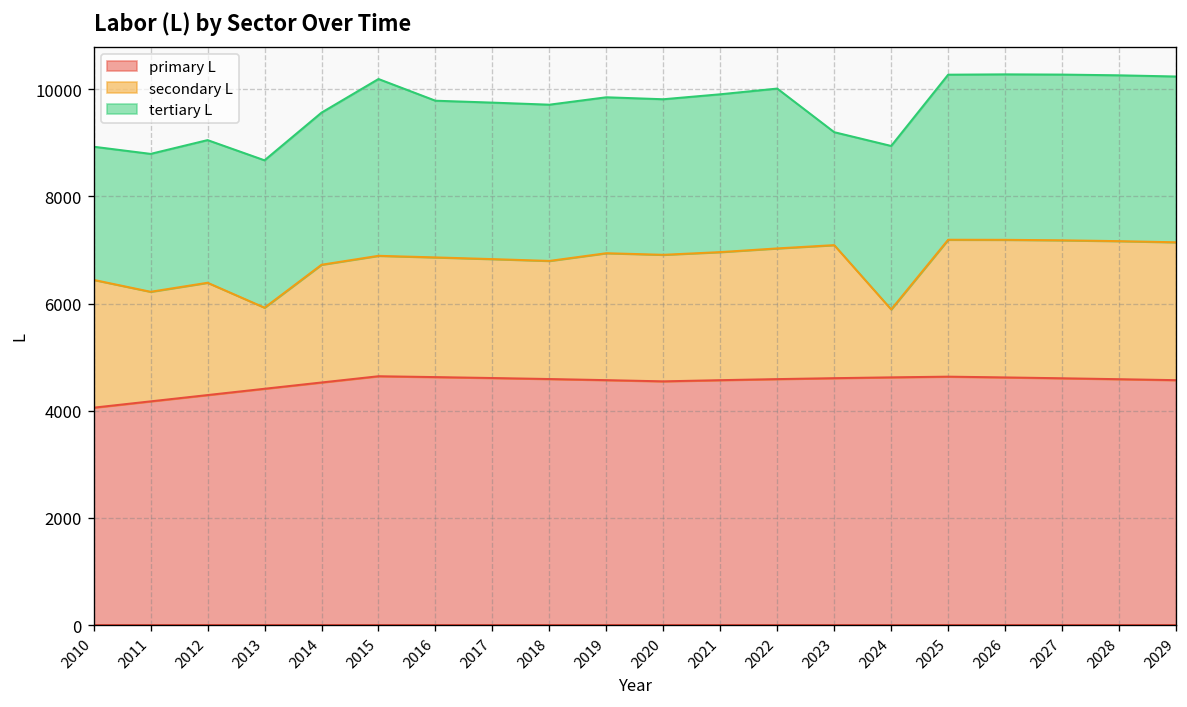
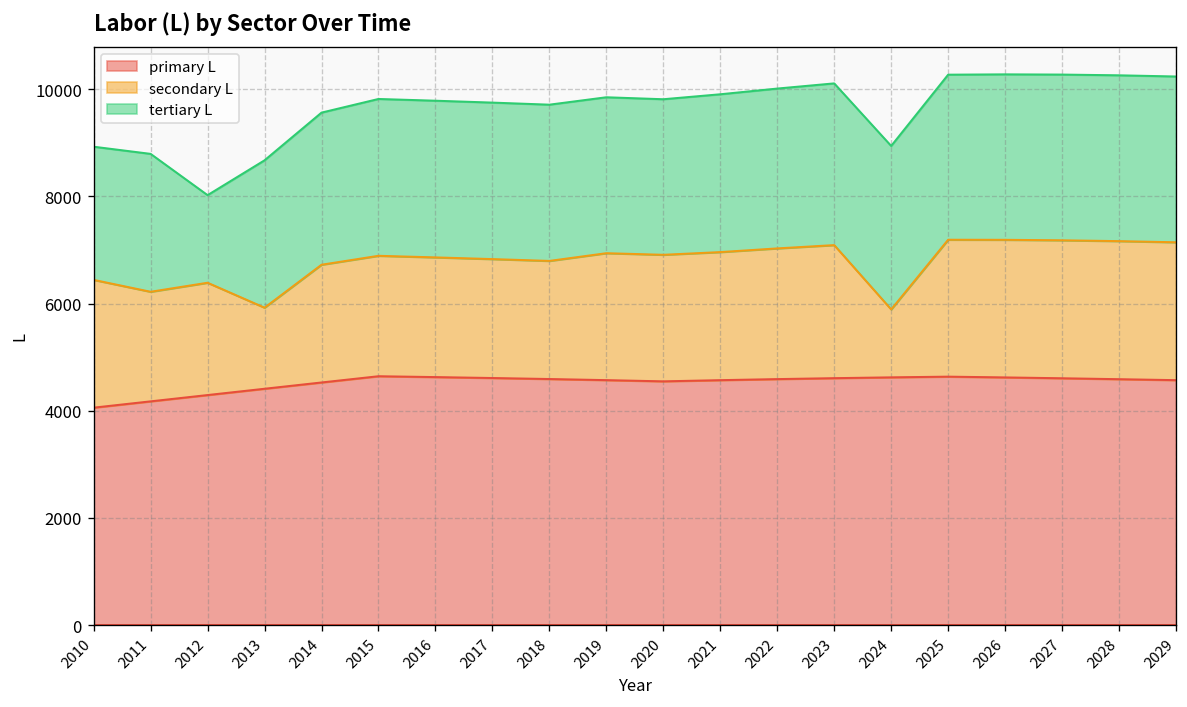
  {
    "secondary L": {
      "2010": 2400,
      "2011": 2000,
      "2012": 2100,
      "2013": 1500,
      "2014": 2200,
      "2015": 2200,
      "2016": 2200,
      "2017": 2200,
      "2018": 2200,
      "2019": 2400,
      "2020": 2400,
      "2021": 2400,
      "2022": 2400,
      "2023": 2500,
      "2024": 1300,
      "2025": 2600,
      "2026": 2600,
      "2027": 2600,
      "2028": 2600,
      "2029": 2600
    },
    "tertiary L": {
      "2010": 2500,
      "2011": 2600,
-     "2012": 2700,
+     "2012": 1600,
      "2013": 2800,
      "2014": 2800,
-     "2015": 3300,
+     "2015": 2900,
      "2016": 2900,
      "2017": 2900,
      "2018": 2900,
      "2019": 2900,
      "2020": 2900,
      "2021": 2900,
      "2022": 3000,
-     "2023": 2100,
+     "2023": 3000,
      "2024": 3100,
      "2025": 3100,
      "2026": 3100,
      "2027": 3100,
      "2028": 3100,
      "2029": 3100
    }
  }
